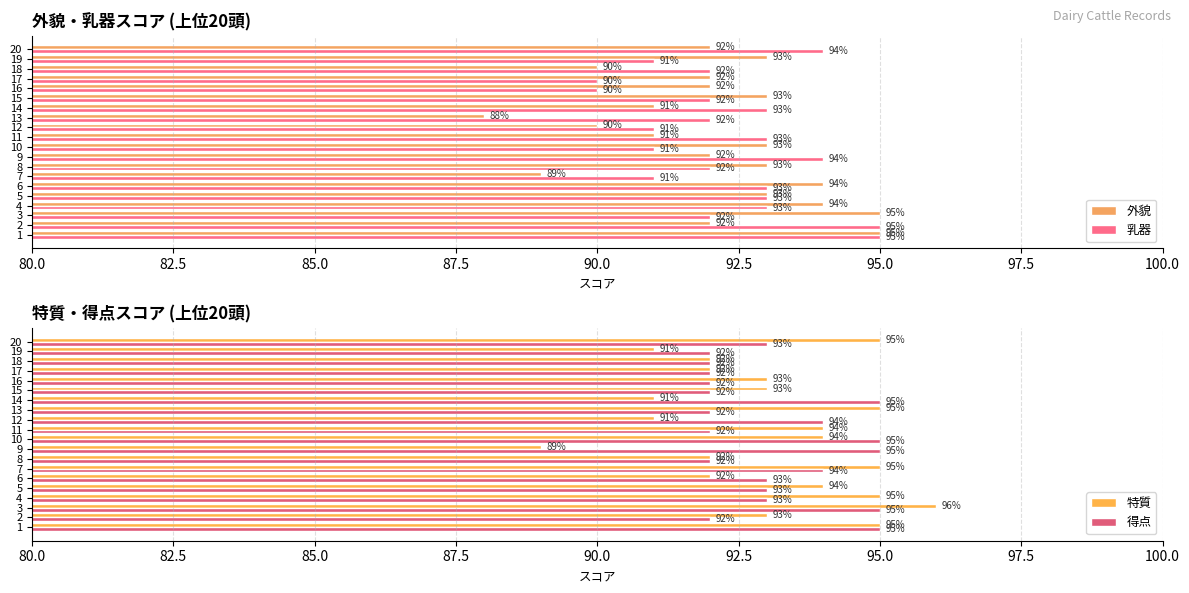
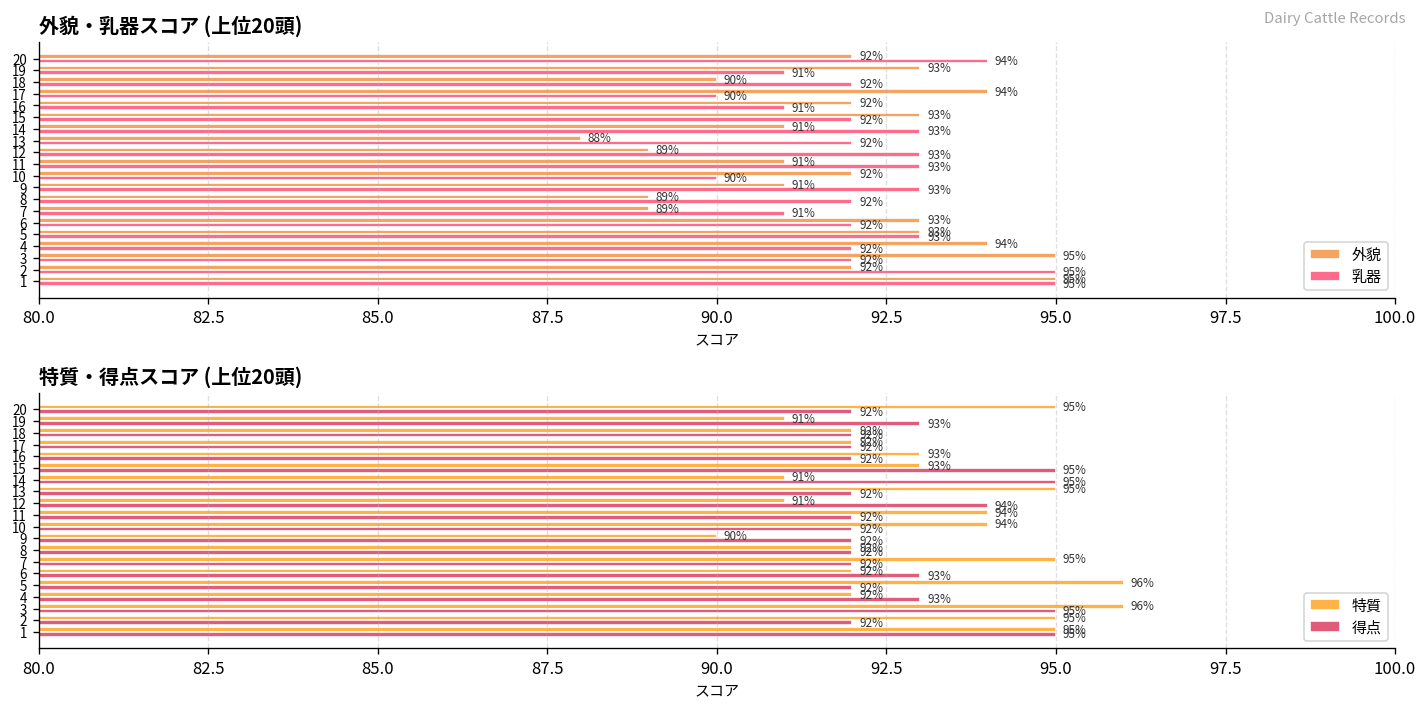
  {
    "外貌・乳器スコア (上位20頭)": {
      "外貌": {
        "20": "92%",
        "19": "93%",
        "18": "90%",
-       "17": "92%",
+       "17": "94%",
        "16": "92%",
        "15": "93%",
        "14": "91%",
        "13": "88%",
-       "12": "90%",
-       "10": "93%",
-       "9": "92%",
-       "8": "93%",
+       "12": "89%",
+       "10": "92%",
+       "9": "91%",
+       "8": "89%",
        "7": "89%",
-       "6": "94%",
+       "6": "93%",
        "4": "94%",
        "3": "95%"
      },
      "乳器": {
        "20": "94%",
        "19": "91%",
        "17": "90%",
-       "16": "90%",
+       "16": "91%",
        "15": "92%",
        "14": "93%",
        "13": "92%",
-       "12": "91%",
-       "10": "91%",
-       "9": "94%",
+       "12": "93%",
+       "10": "90%",
+       "9": "93%",
        "8": "92%",
        "7": "91%",
-       "6": "93%",
-       "4": "93%"
+       "6": "92%",
+       "4": "92%"
      }
    },
    "特質・得点スコア (上位20頭)": {
      "特質": {
        "20": "95%",
        "19": "91%",
        "16": "93%",
        "15": "93%",
        "14": "91%",
        "12": "91%",
        "10": "94%",
-       "9": "89%",
+       "9": "90%",
        "7": "95%",
        "6": "92%",
-       "5": "94%",
-       "4": "95%",
+       "5": "96%",
+       "4": "92%",
        "3": "96%",
-       "2": "93%"
+       "2": "95%"
      },
      "得点": {
-       "20": "93%",
-       "19": "92%",
+       "20": "92%",
+       "19": "93%",
        "16": "92%",
-       "15": "92%",
+       "15": "95%",
        "13": "92%",
        "11": "92%",
-       "10": "95%",
-       "9": "95%",
-       "7": "94%",
+       "10": "92%",
+       "9": "92%",
+       "7": "92%",
        "6": "93%",
-       "5": "93%",
+       "5": "92%",
        "4": "93%",
        "3": "95%",
        "2": "92%"
      }
    }
  }
